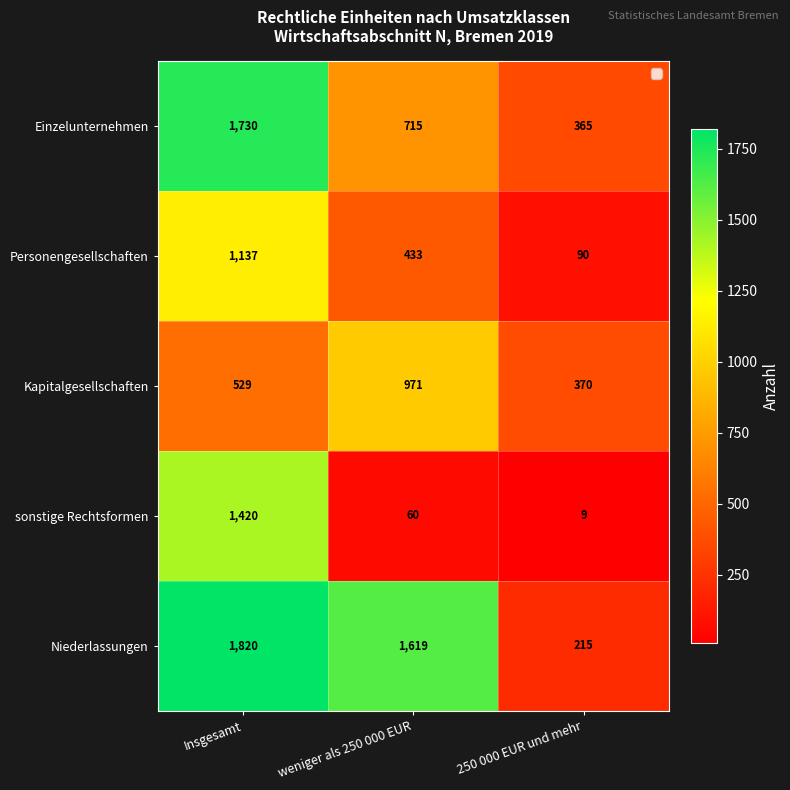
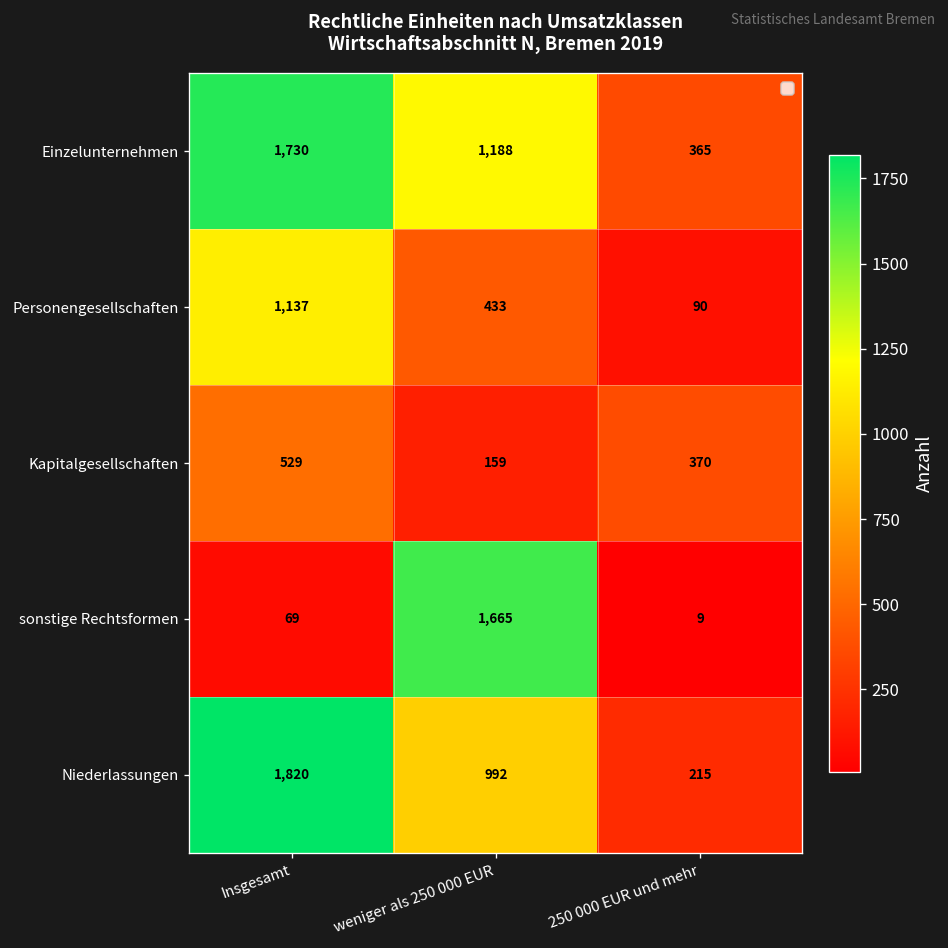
  {
    "Einzelunternehmen": {
      "Insgesamt": "1,730",
-     "weniger als 250 000 EUR": "715",
+     "weniger als 250 000 EUR": "1,188",
      "250 000 EUR und mehr": "365"
    },
    "Personengesellschaften": {
      "Insgesamt": "1,137",
      "weniger als 250 000 EUR": "433",
      "250 000 EUR und mehr": "90"
    },
    "Kapitalgesellschaften": {
      "Insgesamt": "529",
-     "weniger als 250 000 EUR": "971",
+     "weniger als 250 000 EUR": "159",
      "250 000 EUR und mehr": "370"
    },
    "sonstige Rechtsformen": {
-     "Insgesamt": "1,420",
-     "weniger als 250 000 EUR": "60",
+     "Insgesamt": "69",
+     "weniger als 250 000 EUR": "1,665",
      "250 000 EUR und mehr": "9"
    },
    "Niederlassungen": {
      "Insgesamt": "1,820",
-     "weniger als 250 000 EUR": "1,619",
+     "weniger als 250 000 EUR": "992",
      "250 000 EUR und mehr": "215"
    }
  }
